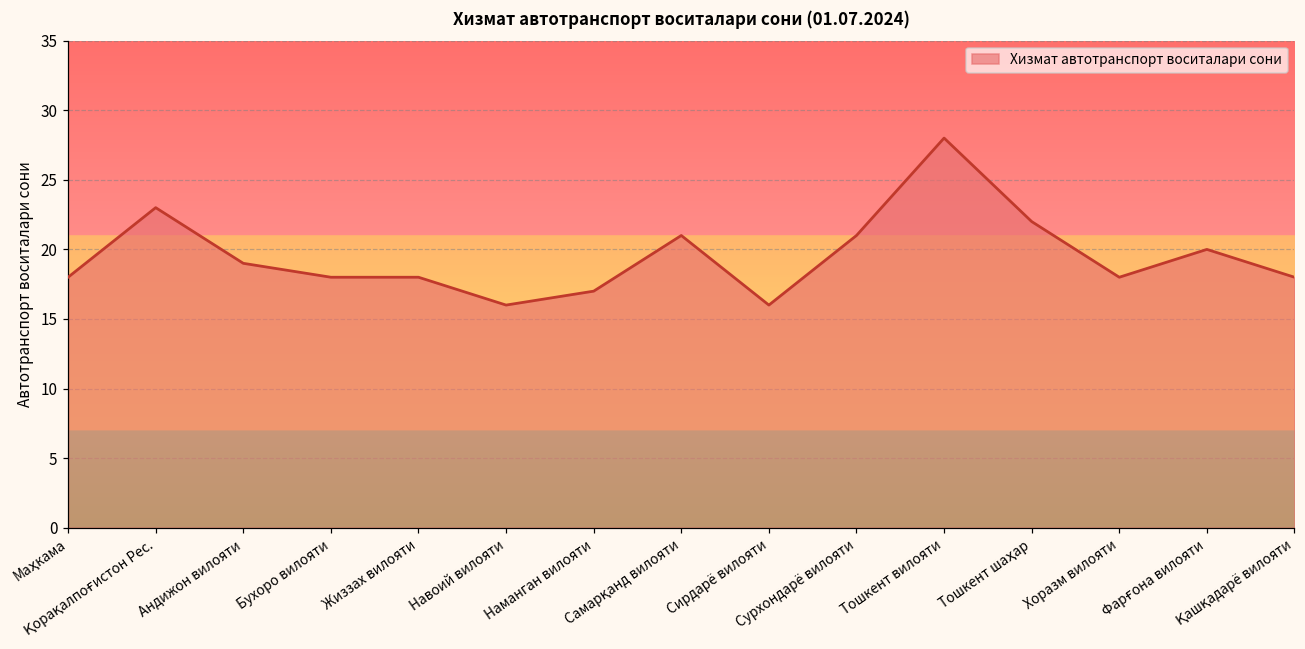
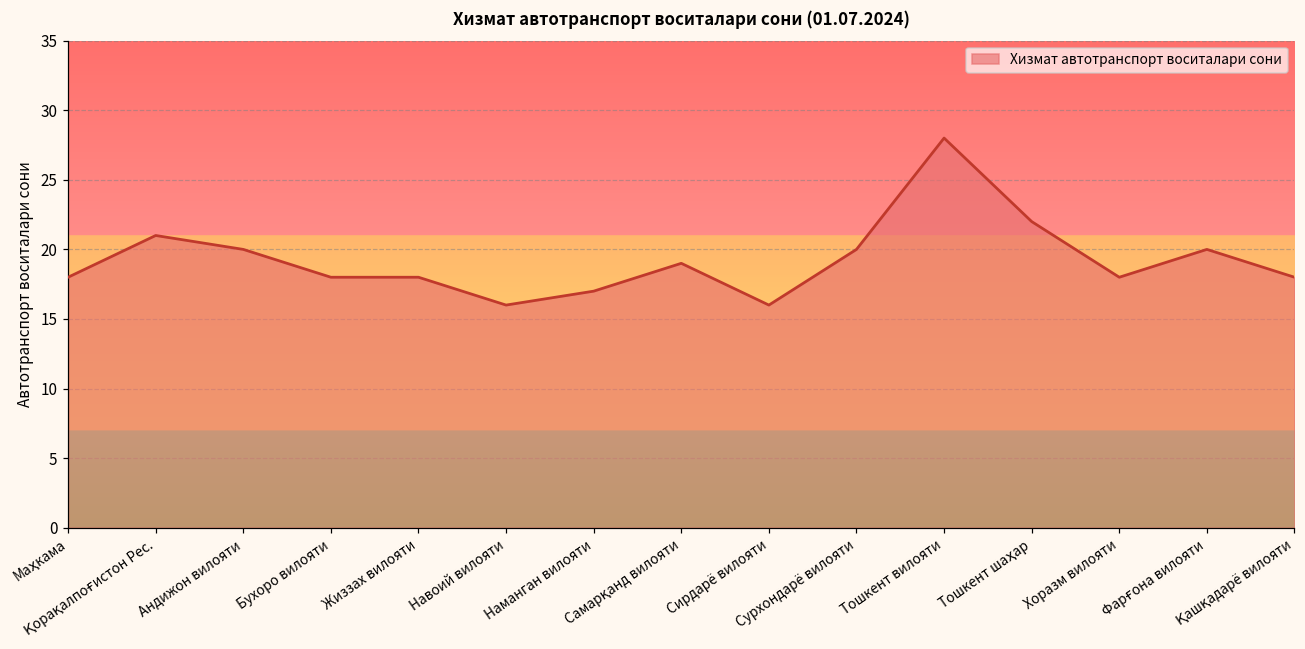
  {
    "Маҳкама": 18,
-   "Қорақалпоғистон Рес.": 23,
-   "Андижон вилояти": 19,
+   "Қорақалпоғистон Рес.": 21,
+   "Андижон вилояти": 20,
    "Бухоро вилояти": 18,
    "Жиззах вилояти": 18,
    "Навоий вилояти": 16,
    "Наманган вилояти": 17,
-   "Самарқанд вилояти": 21,
+   "Самарқанд вилояти": 19,
    "Сирдарё вилояти": 16,
-   "Сурхондарё вилояти": 21,
+   "Сурхондарё вилояти": 20,
    "Тошкент вилояти": 28,
    "Тошкент шаҳар": 22,
    "Хоразм вилояти": 18,
    "Фарғона вилояти": 20,
    "Қашқадарё вилояти": 18
  }
